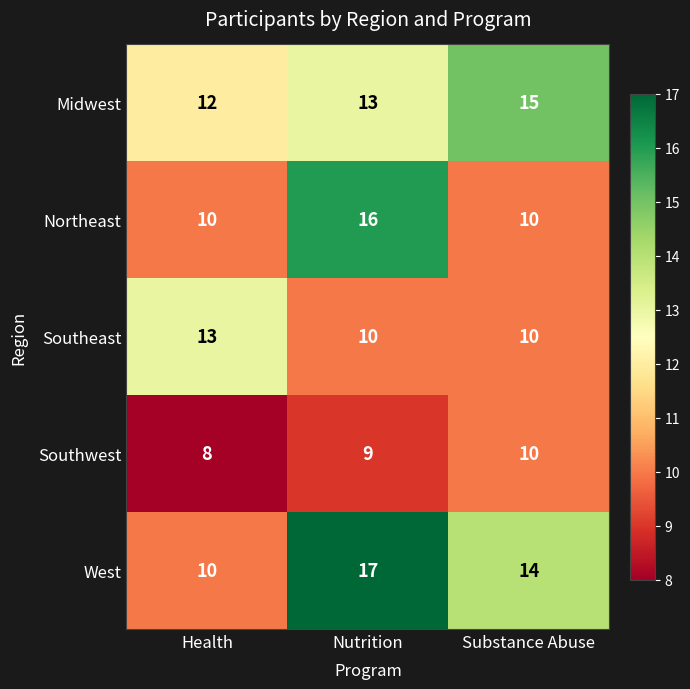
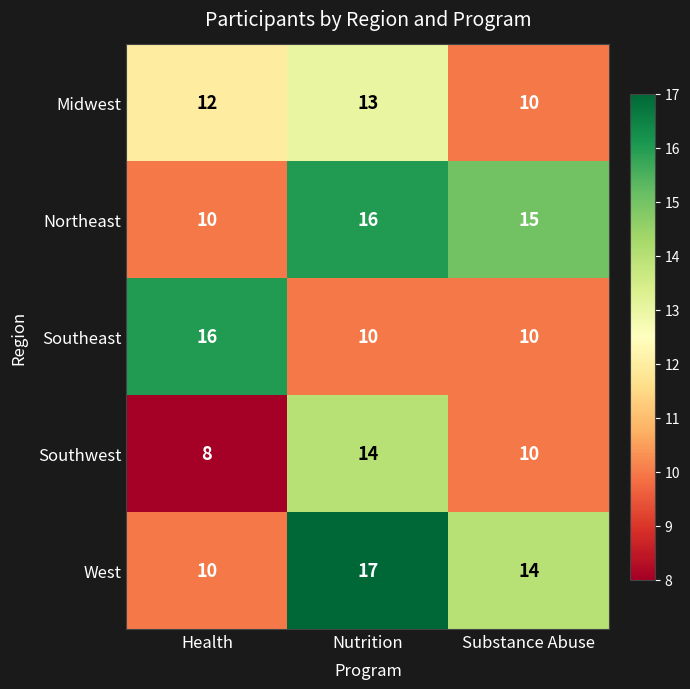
  {
    "Midwest": {
      "Health": 12,
      "Nutrition": 13,
-     "Substance Abuse": 15
+     "Substance Abuse": 10
    },
    "Northeast": {
      "Health": 10,
      "Nutrition": 16,
-     "Substance Abuse": 10
+     "Substance Abuse": 15
    },
    "Southeast": {
-     "Health": 13,
+     "Health": 16,
      "Nutrition": 10,
      "Substance Abuse": 10
    },
    "Southwest": {
      "Health": 8,
-     "Nutrition": 9,
+     "Nutrition": 14,
      "Substance Abuse": 10
    },
    "West": {
      "Health": 10,
      "Nutrition": 17,
      "Substance Abuse": 14
    }
  }
